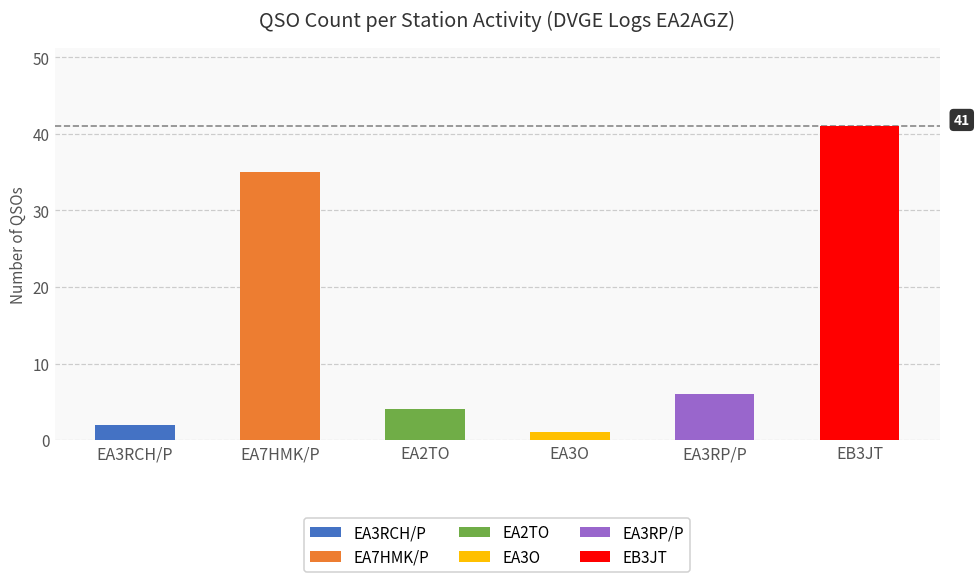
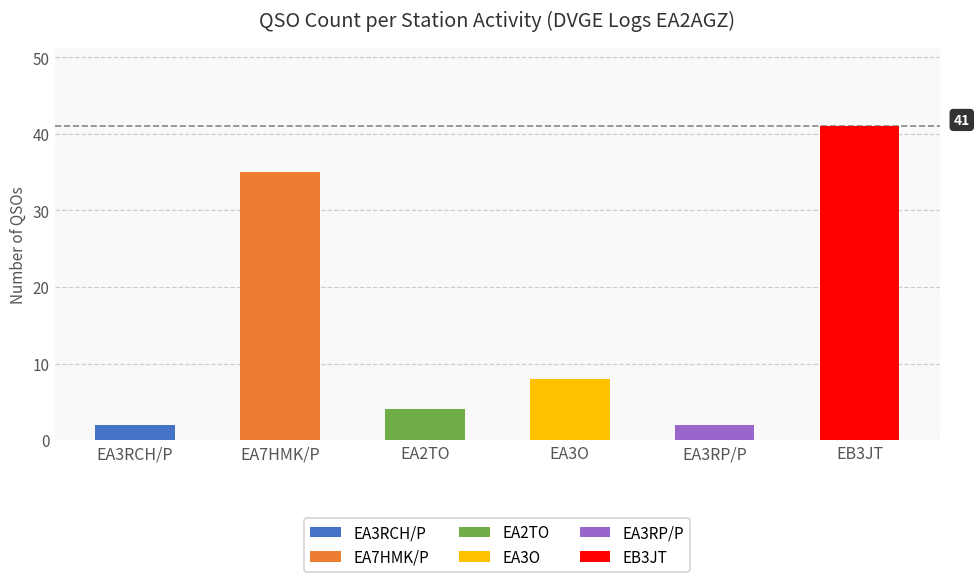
  {
    "EA3RCH/P": 2,
    "EA7HMK/P": 35,
    "EA2TO": 4,
-   "EA3O": 1,
-   "EA3RP/P": 6,
+   "EA3O": 8,
+   "EA3RP/P": 2,
    "EB3JT": 41
  }
